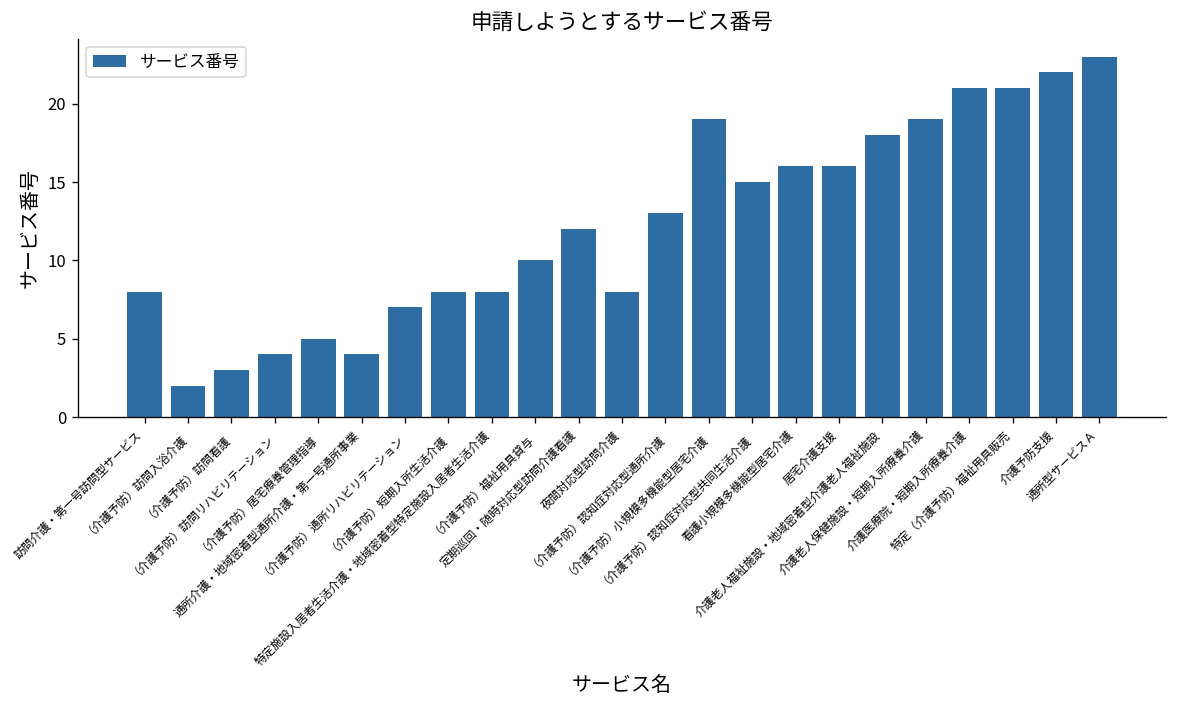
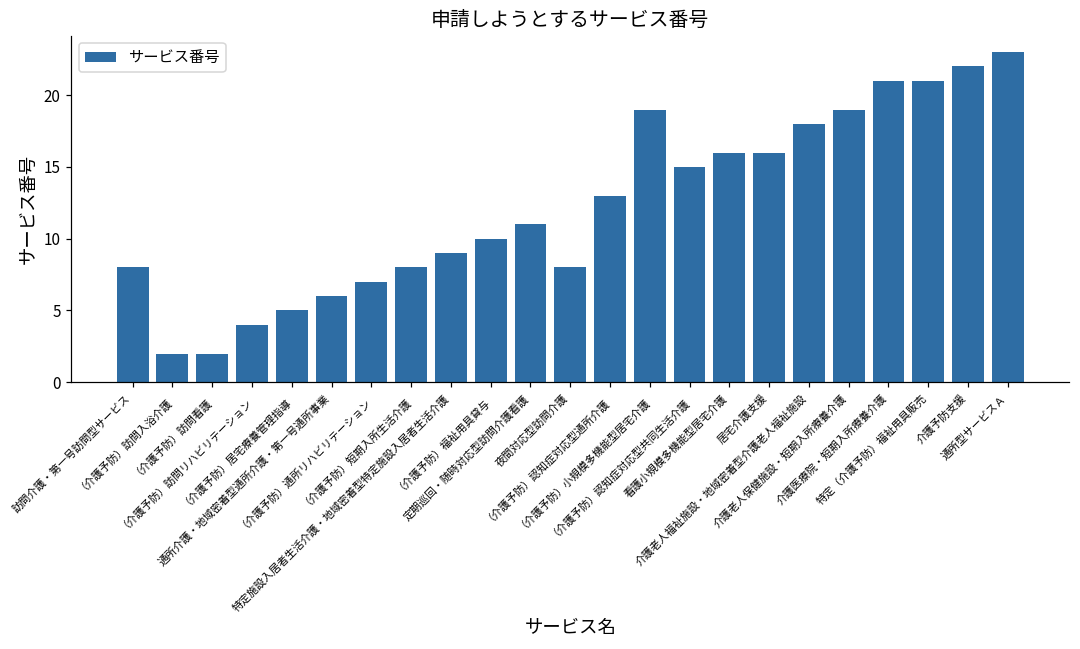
  {
    "訪問介護・第一号訪問型サービス": 8,
    "（介護予防）訪問入浴介護": 2,
-   "（介護予防）訪問看護": 3,
+   "（介護予防）訪問看護": 2,
    "（介護予防）訪問リハビリテーション": 4,
    "（介護予防）居宅療養管理指導": 5,
-   "通所介護・地域密着型通所介護・第一号通所事業": 4,
+   "通所介護・地域密着型通所介護・第一号通所事業": 6,
    "（介護予防）通所リハビリテーション": 7,
    "（介護予防）短期入所生活介護": 8,
-   "特定施設入居者生活介護・地域密着型特定施設入居者生活介護": 8,
+   "特定施設入居者生活介護・地域密着型特定施設入居者生活介護": 9,
    "（介護予防）福祉用具貸与": 10,
-   "定期巡回・随時対応型訪問介護看護": 12,
+   "定期巡回・随時対応型訪問介護看護": 11,
    "夜間対応型訪問介護": 8,
    "（介護予防）認知症対応型通所介護": 13,
    "（介護予防）小規模多機能型居宅介護": 19,
    "（介護予防）認知症対応型共同生活介護": 15,
    "看護小規模多機能型居宅介護": 16,
    "居宅介護支援": 16,
    "介護老人福祉施設・地域密着型介護老人福祉施設": 18,
    "介護老人保健施設・短期入所療養介護": 19,
    "介護医療院・短期入所療養介護": 21,
    "特定（介護予防）福祉用具販売": 21,
    "介護予防支援": 22,
    "通所型サービスＡ": 23
  }
